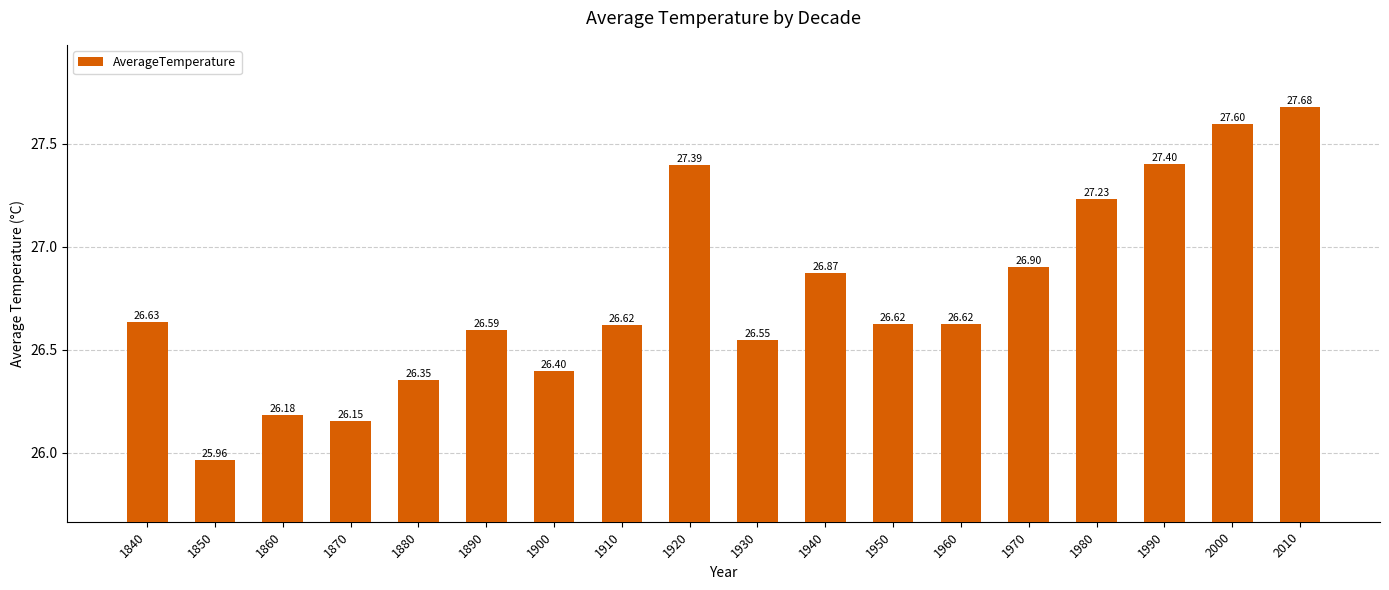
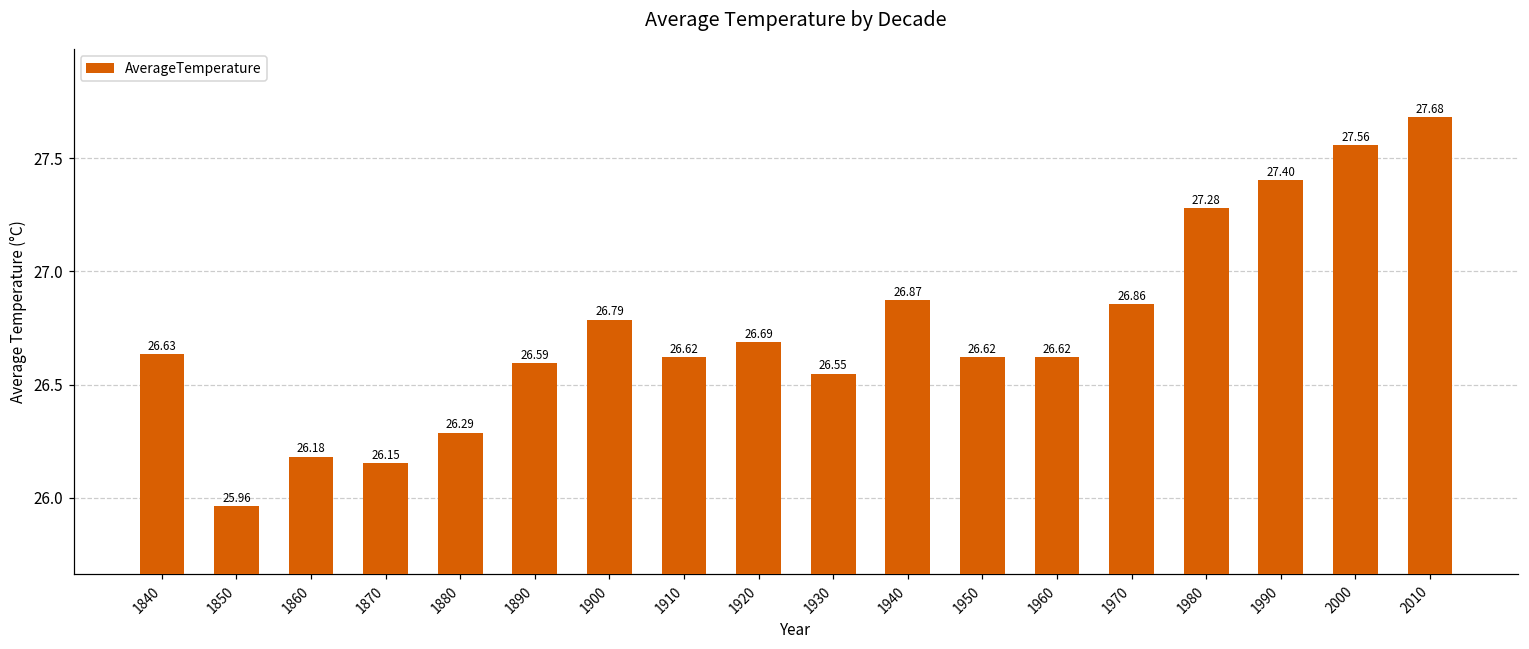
  {
    "1840": 26.63,
    "1850": 25.96,
    "1860": 26.18,
    "1870": 26.15,
-   "1880": 26.35,
+   "1880": 26.29,
    "1890": 26.59,
-   "1900": 26.40,
+   "1900": 26.79,
    "1910": 26.62,
-   "1920": 27.39,
+   "1920": 26.69,
    "1930": 26.55,
    "1940": 26.87,
    "1950": 26.62,
    "1960": 26.62,
-   "1970": 26.90,
-   "1980": 27.23,
+   "1970": 26.86,
+   "1980": 27.28,
    "1990": 27.40,
-   "2000": 27.60,
+   "2000": 27.56,
    "2010": 27.68
  }
